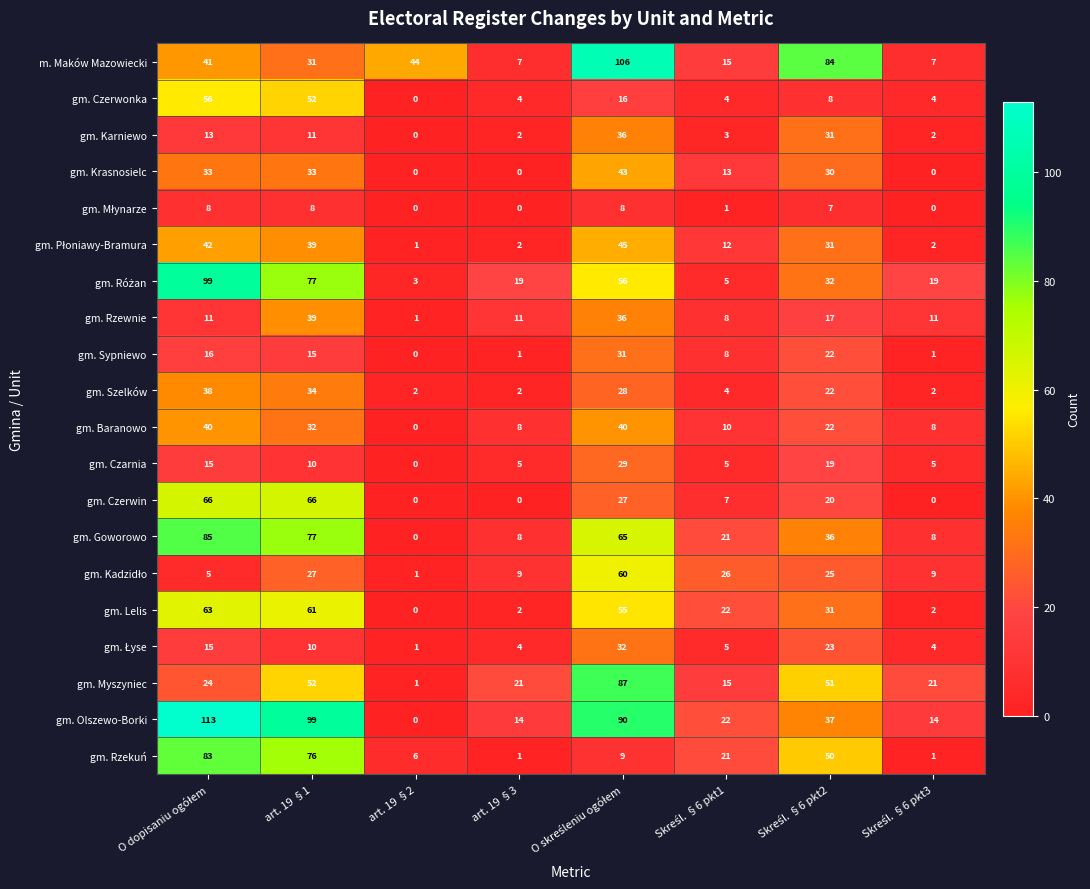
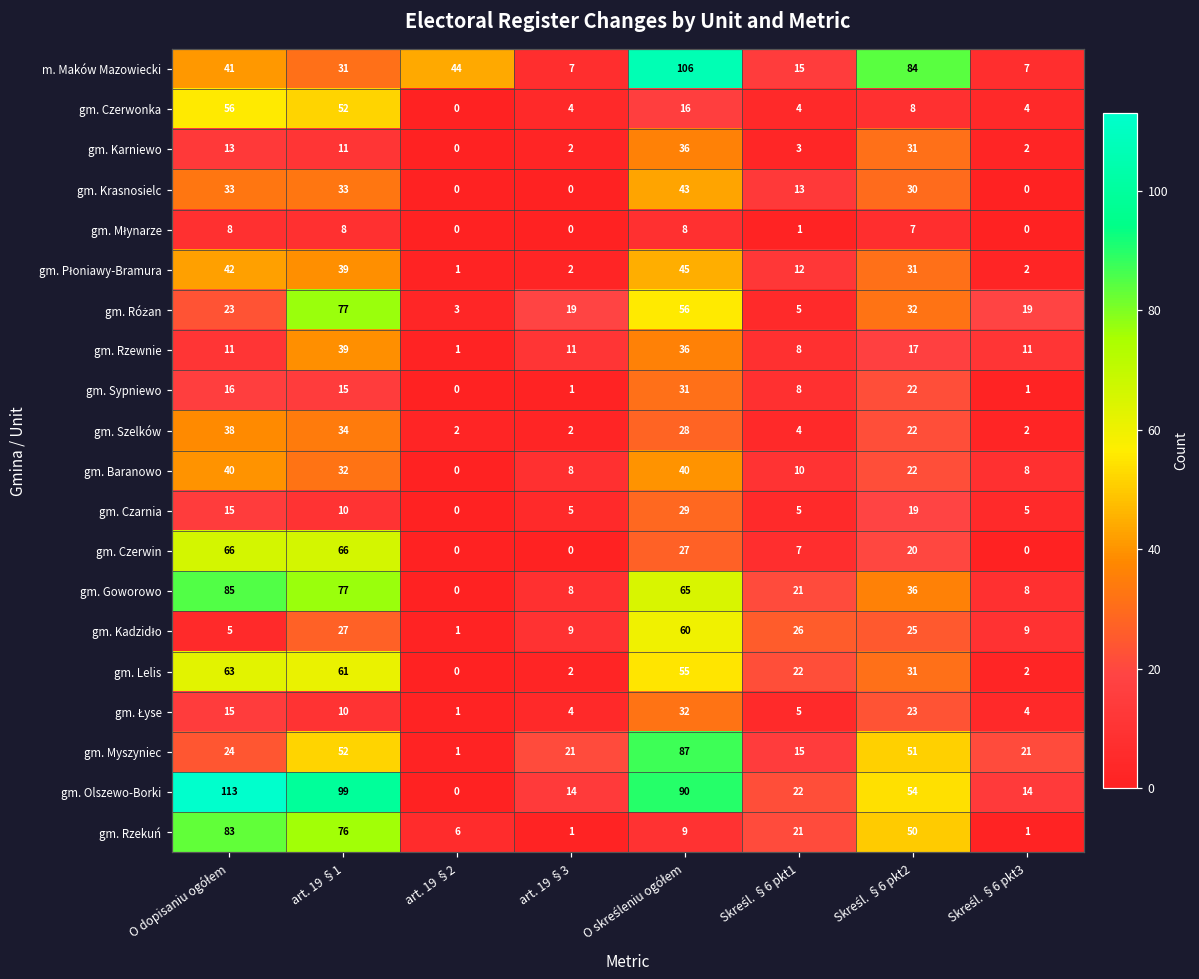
  {
    "m. Maków Mazowiecki": {
      "O dopisaniu ogółem": 41,
      "art. 19 §1": 31,
      "art. 19 §2": 44,
      "art. 19 §3": 7,
      "O skreśleniu ogółem": 106,
      "Skreśl. §6 pkt1": 15,
      "Skreśl. §6 pkt2": 84,
      "Skreśl. §6 pkt3": 7
    },
    "gm. Czerwonka": {
      "O dopisaniu ogółem": 56,
      "art. 19 §1": 52,
      "art. 19 §2": 0,
      "art. 19 §3": 4,
      "O skreśleniu ogółem": 16,
      "Skreśl. §6 pkt1": 4,
      "Skreśl. §6 pkt2": 8,
      "Skreśl. §6 pkt3": 4
    },
    "gm. Karniewo": {
      "O dopisaniu ogółem": 13,
      "art. 19 §1": 11,
      "art. 19 §2": 0,
      "art. 19 §3": 2,
      "O skreśleniu ogółem": 36,
      "Skreśl. §6 pkt1": 3,
      "Skreśl. §6 pkt2": 31,
      "Skreśl. §6 pkt3": 2
    },
    "gm. Krasnosielc": {
      "O dopisaniu ogółem": 33,
      "art. 19 §1": 33,
      "art. 19 §2": 0,
      "art. 19 §3": 0,
      "O skreśleniu ogółem": 43,
      "Skreśl. §6 pkt1": 13,
      "Skreśl. §6 pkt2": 30,
      "Skreśl. §6 pkt3": 0
    },
    "gm. Młynarze": {
      "O dopisaniu ogółem": 8,
      "art. 19 §1": 8,
      "art. 19 §2": 0,
      "art. 19 §3": 0,
      "O skreśleniu ogółem": 8,
      "Skreśl. §6 pkt1": 1,
      "Skreśl. §6 pkt2": 7,
      "Skreśl. §6 pkt3": 0
    },
    "gm. Płoniawy-Bramura": {
      "O dopisaniu ogółem": 42,
      "art. 19 §1": 39,
      "art. 19 §2": 1,
      "art. 19 §3": 2,
      "O skreśleniu ogółem": 45,
      "Skreśl. §6 pkt1": 12,
      "Skreśl. §6 pkt2": 31,
      "Skreśl. §6 pkt3": 2
    },
    "gm. Różan": {
-     "O dopisaniu ogółem": 99,
+     "O dopisaniu ogółem": 23,
      "art. 19 §1": 77,
      "art. 19 §2": 3,
      "art. 19 §3": 19,
      "O skreśleniu ogółem": 56,
      "Skreśl. §6 pkt1": 5,
      "Skreśl. §6 pkt2": 32,
      "Skreśl. §6 pkt3": 19
    },
    "gm. Rzewnie": {
      "O dopisaniu ogółem": 11,
      "art. 19 §1": 39,
      "art. 19 §2": 1,
      "art. 19 §3": 11,
      "O skreśleniu ogółem": 36,
      "Skreśl. §6 pkt1": 8,
      "Skreśl. §6 pkt2": 17,
      "Skreśl. §6 pkt3": 11
    },
    "gm. Sypniewo": {
      "O dopisaniu ogółem": 16,
      "art. 19 §1": 15,
      "art. 19 §2": 0,
      "art. 19 §3": 1,
      "O skreśleniu ogółem": 31,
      "Skreśl. §6 pkt1": 8,
      "Skreśl. §6 pkt2": 22,
      "Skreśl. §6 pkt3": 1
    },
    "gm. Szelków": {
      "O dopisaniu ogółem": 38,
      "art. 19 §1": 34,
      "art. 19 §2": 2,
      "art. 19 §3": 2,
      "O skreśleniu ogółem": 28,
      "Skreśl. §6 pkt1": 4,
      "Skreśl. §6 pkt2": 22,
      "Skreśl. §6 pkt3": 2
    },
    "gm. Baranowo": {
      "O dopisaniu ogółem": 40,
      "art. 19 §1": 32,
      "art. 19 §2": 0,
      "art. 19 §3": 8,
      "O skreśleniu ogółem": 40,
      "Skreśl. §6 pkt1": 10,
      "Skreśl. §6 pkt2": 22,
      "Skreśl. §6 pkt3": 8
    },
    "gm. Czarnia": {
      "O dopisaniu ogółem": 15,
      "art. 19 §1": 10,
      "art. 19 §2": 0,
      "art. 19 §3": 5,
      "O skreśleniu ogółem": 29,
      "Skreśl. §6 pkt1": 5,
      "Skreśl. §6 pkt2": 19,
      "Skreśl. §6 pkt3": 5
    },
    "gm. Czerwin": {
      "O dopisaniu ogółem": 66,
      "art. 19 §1": 66,
      "art. 19 §2": 0,
      "art. 19 §3": 0,
      "O skreśleniu ogółem": 27,
      "Skreśl. §6 pkt1": 7,
      "Skreśl. §6 pkt2": 20,
      "Skreśl. §6 pkt3": 0
    },
    "gm. Goworowo": {
      "O dopisaniu ogółem": 85,
      "art. 19 §1": 77,
      "art. 19 §2": 0,
      "art. 19 §3": 8,
      "O skreśleniu ogółem": 65,
      "Skreśl. §6 pkt1": 21,
      "Skreśl. §6 pkt2": 36,
      "Skreśl. §6 pkt3": 8
    },
    "gm. Kadzidło": {
      "O dopisaniu ogółem": 5,
      "art. 19 §1": 27,
      "art. 19 §2": 1,
      "art. 19 §3": 9,
      "O skreśleniu ogółem": 60,
      "Skreśl. §6 pkt1": 26,
      "Skreśl. §6 pkt2": 25,
      "Skreśl. §6 pkt3": 9
    },
    "gm. Lelis": {
      "O dopisaniu ogółem": 63,
      "art. 19 §1": 61,
      "art. 19 §2": 0,
      "art. 19 §3": 2,
      "O skreśleniu ogółem": 55,
      "Skreśl. §6 pkt1": 22,
      "Skreśl. §6 pkt2": 31,
      "Skreśl. §6 pkt3": 2
    },
    "gm. Łyse": {
      "O dopisaniu ogółem": 15,
      "art. 19 §1": 10,
      "art. 19 §2": 1,
      "art. 19 §3": 4,
      "O skreśleniu ogółem": 32,
      "Skreśl. §6 pkt1": 5,
      "Skreśl. §6 pkt2": 23,
      "Skreśl. §6 pkt3": 4
    },
    "gm. Myszyniec": {
      "O dopisaniu ogółem": 24,
      "art. 19 §1": 52,
      "art. 19 §2": 1,
      "art. 19 §3": 21,
      "O skreśleniu ogółem": 87,
      "Skreśl. §6 pkt1": 15,
      "Skreśl. §6 pkt2": 51,
      "Skreśl. §6 pkt3": 21
    },
    "gm. Olszewo-Borki": {
      "O dopisaniu ogółem": 113,
      "art. 19 §1": 99,
      "art. 19 §2": 0,
      "art. 19 §3": 14,
      "O skreśleniu ogółem": 90,
      "Skreśl. §6 pkt1": 22,
-     "Skreśl. §6 pkt2": 37,
+     "Skreśl. §6 pkt2": 54,
      "Skreśl. §6 pkt3": 14
    },
    "gm. Rzekuń": {
      "O dopisaniu ogółem": 83,
      "art. 19 §1": 76,
      "art. 19 §2": 6,
      "art. 19 §3": 1,
      "O skreśleniu ogółem": 9,
      "Skreśl. §6 pkt1": 21,
      "Skreśl. §6 pkt2": 50,
      "Skreśl. §6 pkt3": 1
    }
  }
